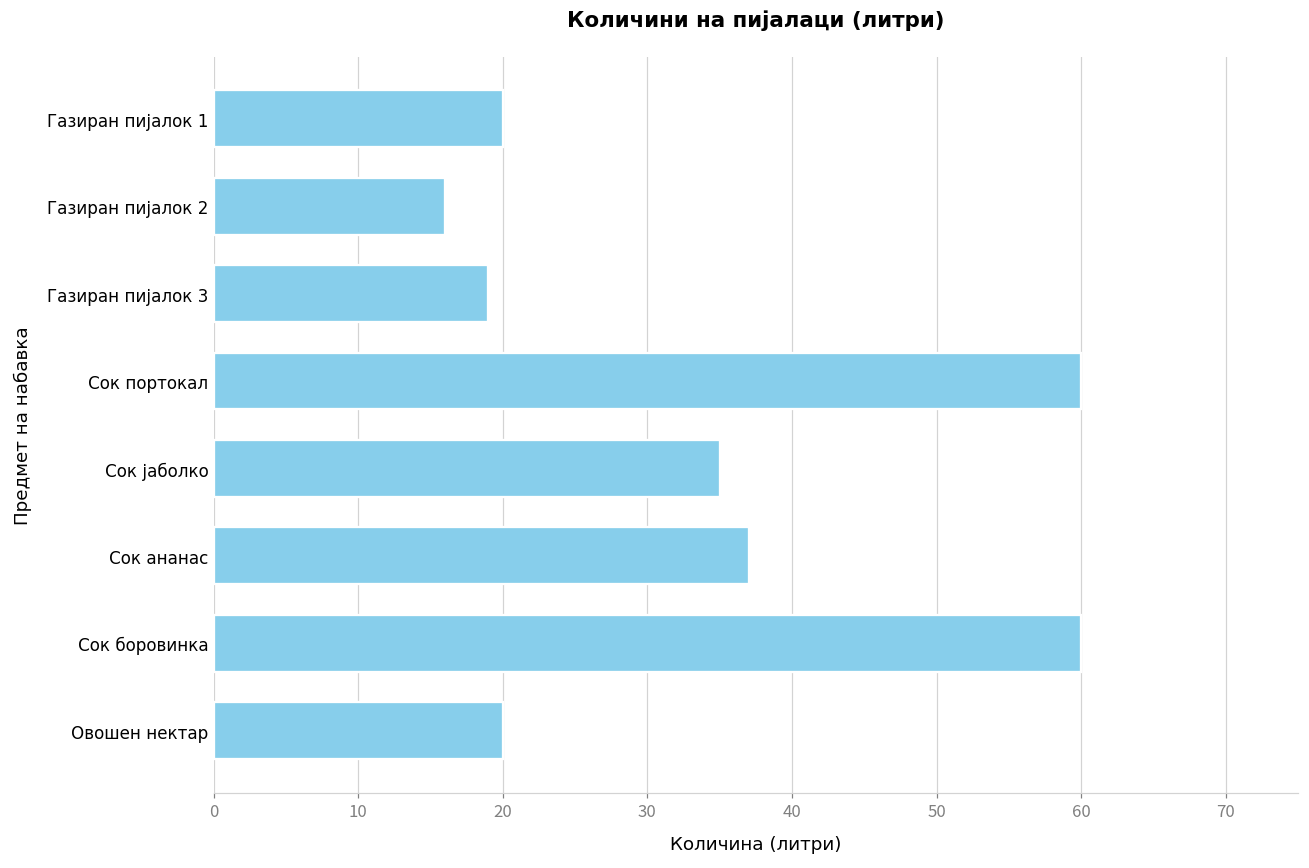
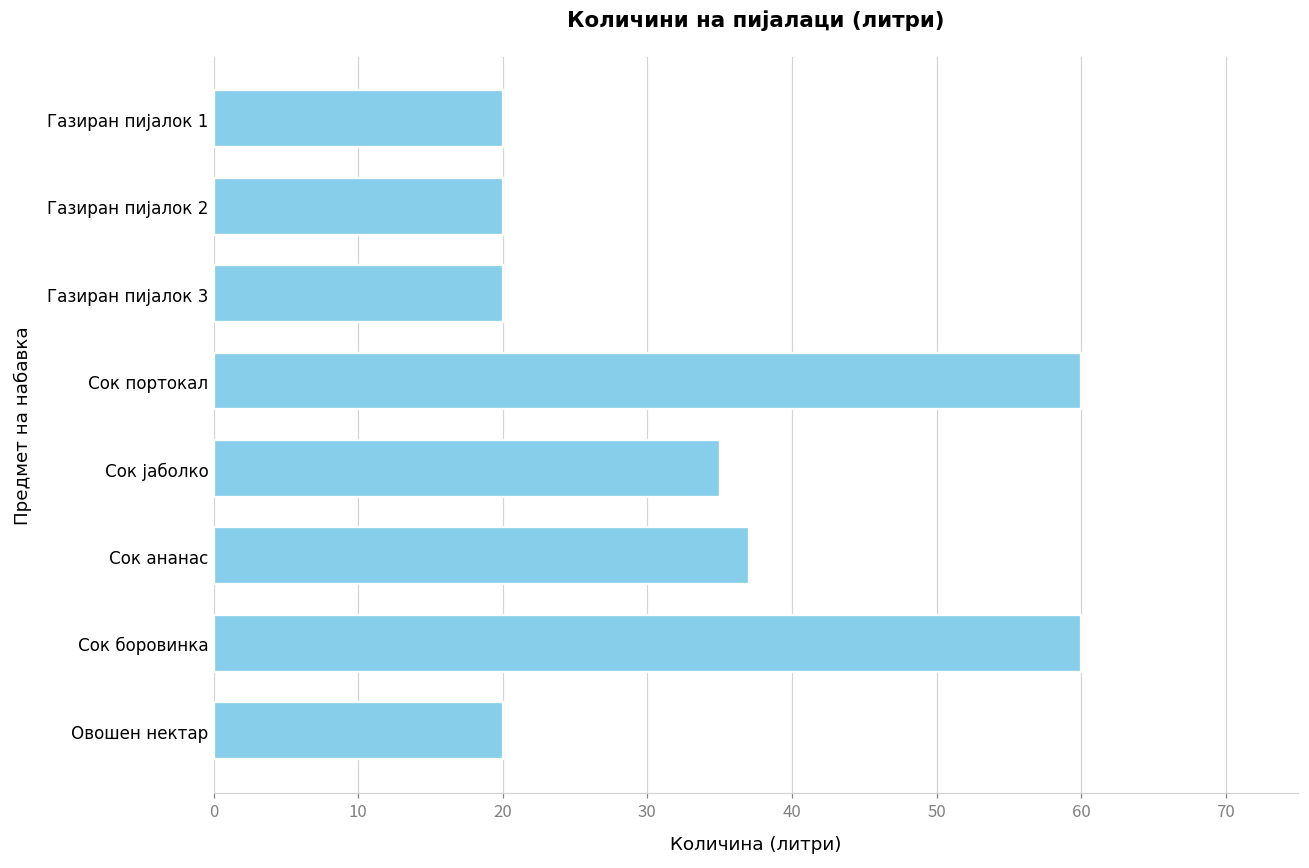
  {
    "Газиран пијалок 1": 20,
-   "Газиран пијалок 2": 16,
-   "Газиран пијалок 3": 19,
+   "Газиран пијалок 2": 20,
+   "Газиран пијалок 3": 20,
    "Сок портокал": 60,
    "Сок јаболко": 35,
    "Сок ананас": 37,
    "Сок боровинка": 60,
    "Овошен нектар": 20
  }
